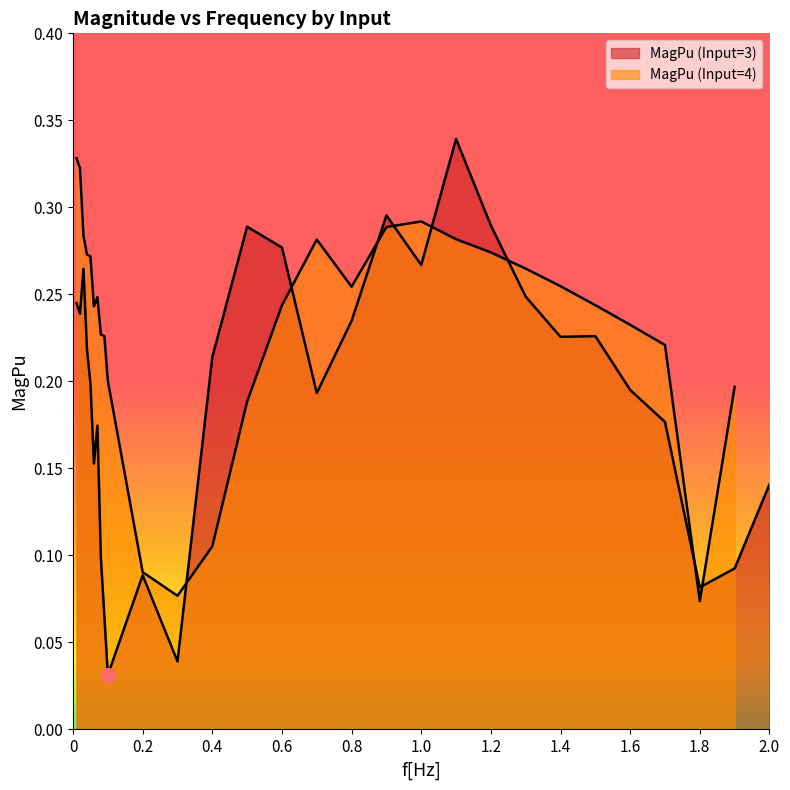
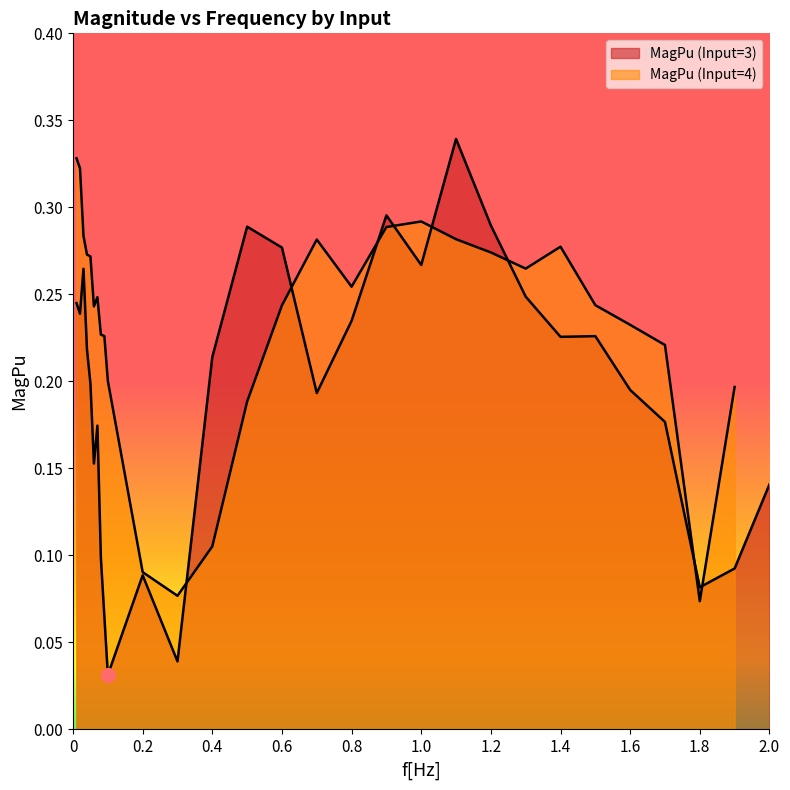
  {
    "MagPu (Input=4)": {
      "0.2": 0.090,
      "0.4": 0.105,
      "0.6": 0.244,
      "0.8": 0.254,
      "1.0": 0.292,
      "1.2": 0.274,
-     "1.4": 0.255,
+     "1.4": 0.277,
      "1.6": 0.233,
      "1.8": 0.074
    }
  }
